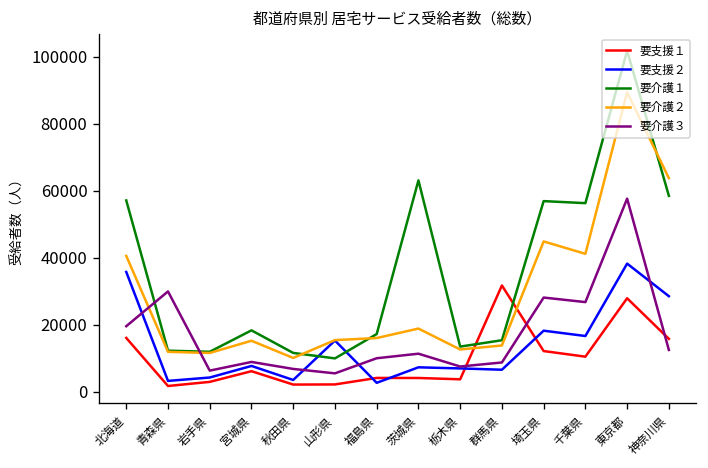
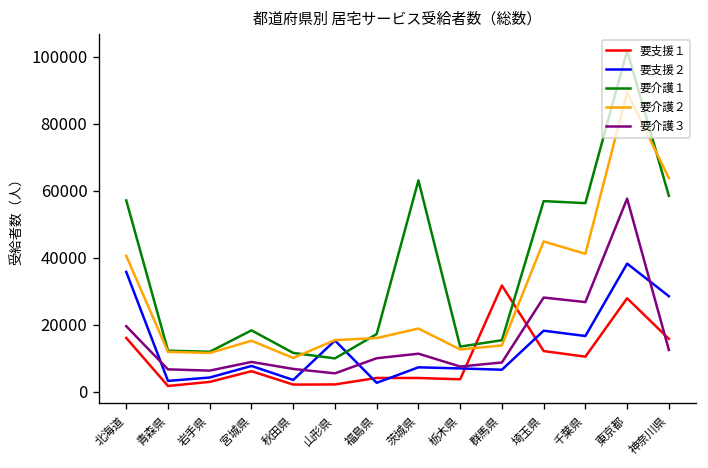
  {
    "要支援１": {
      "北海道": 16000,
      "青森県": 2000,
      "岩手県": 3000,
      "宮城県": 6000,
      "秋田県": 2000,
      "山形県": 2000,
      "福島県": 4000,
      "茨城県": 4000,
      "栃木県": 4000,
      "群馬県": 32000,
      "埼玉県": 12000,
      "千葉県": 10000,
      "東京都": 28000,
      "神奈川県": 16000
    },
    "要支援２": {
      "北海道": 36000,
      "青森県": 3000,
      "岩手県": 4000,
      "宮城県": 8000,
      "秋田県": 4000,
      "福島県": 3000,
      "茨城県": 7000,
      "群馬県": 7000,
      "埼玉県": 18000,
      "千葉県": 17000,
      "東京都": 38000,
      "神奈川県": 29000
    },
    "要介護１": {
      "北海道": 57000,
      "宮城県": 18000,
      "秋田県": 12000,
      "山形県": 10000,
      "福島県": 17000,
      "茨城県": 63000,
      "群馬県": 15000,
      "埼玉県": 57000,
      "千葉県": 56000,
      "神奈川県": 59000
    },
    "要介護２": {
      "北海道": 41000,
      "宮城県": 15000,
      "秋田県": 10000,
      "福島県": 16000,
      "茨城県": 19000,
      "群馬県": 14000,
      "埼玉県": 45000,
      "千葉県": 41000,
      "神奈川県": 64000
    },
    "要介護３": {
      "北海道": 20000,
-     "青森県": 30000,
+     "青森県": 7000,
      "岩手県": 6000,
      "宮城県": 9000,
      "秋田県": 7000,
      "山形県": 5000,
      "福島県": 10000,
      "茨城県": 11000,
      "群馬県": 9000,
      "埼玉県": 28000,
      "千葉県": 27000,
      "東京都": 58000,
      "神奈川県": 12000
    }
  }
